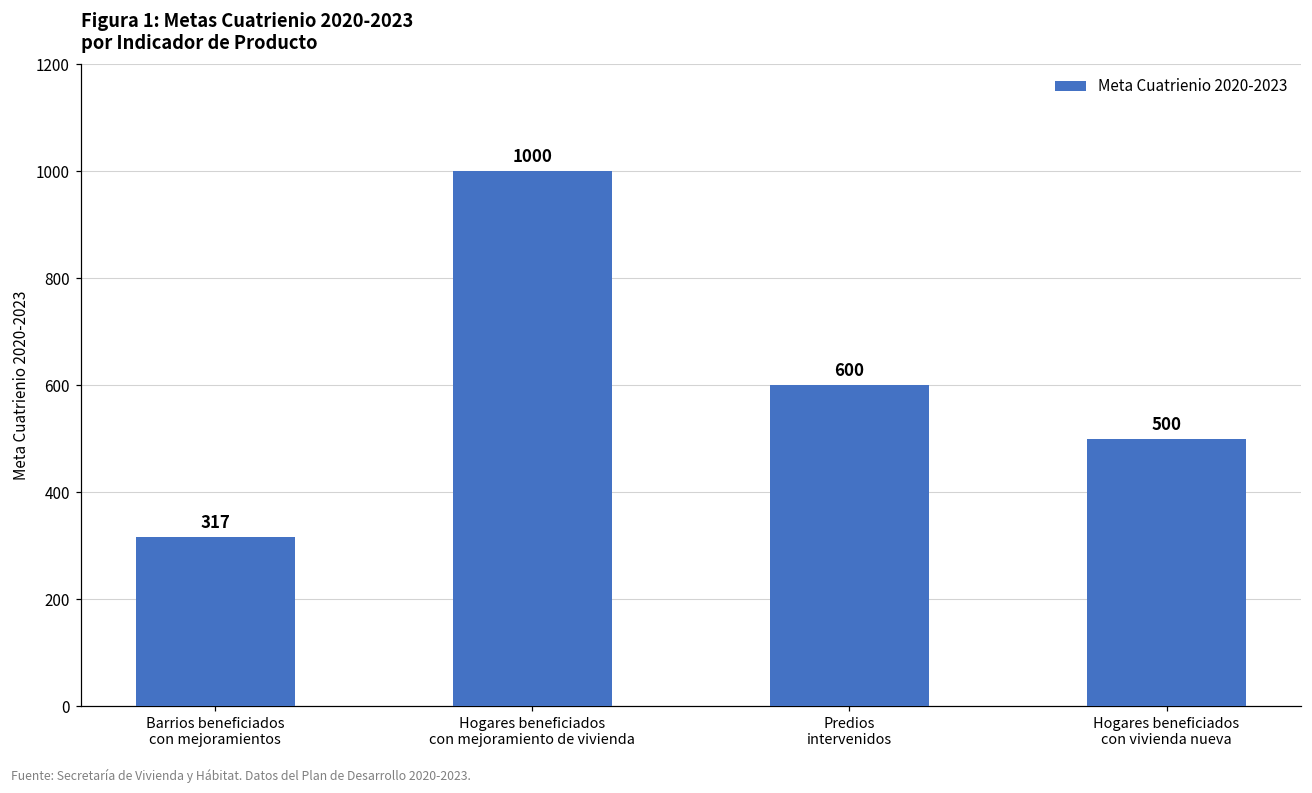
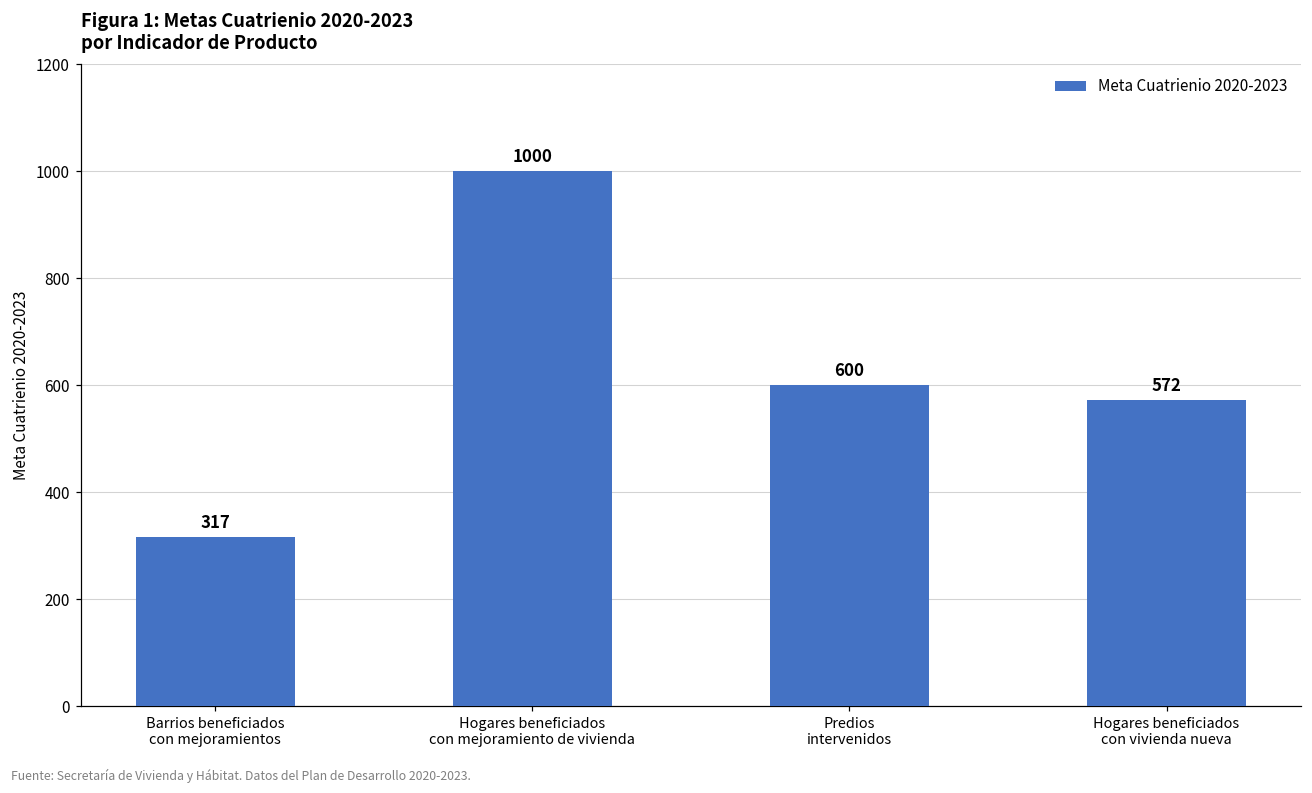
  {
    "Barrios beneficiados con mejoramientos": 317,
    "Hogares beneficiados con mejoramiento de vivienda": 1000,
    "Predios intervenidos": 600,
-   "Hogares beneficiados con vivienda nueva": 500
+   "Hogares beneficiados con vivienda nueva": 572
  }
